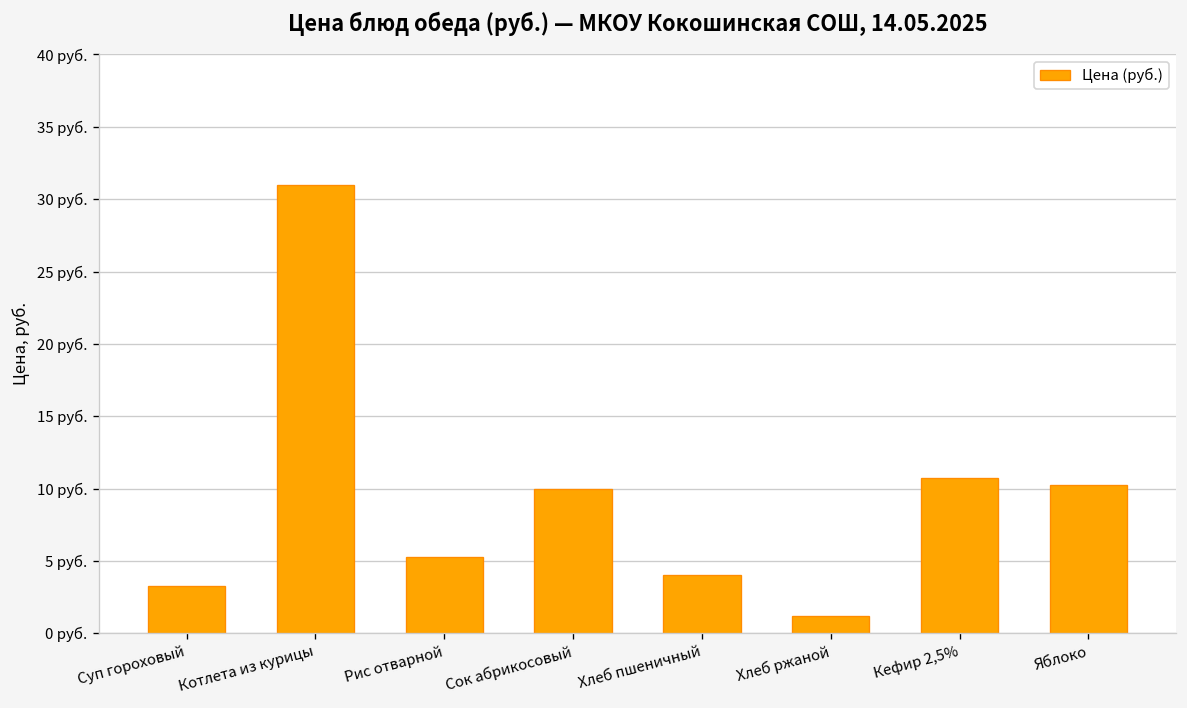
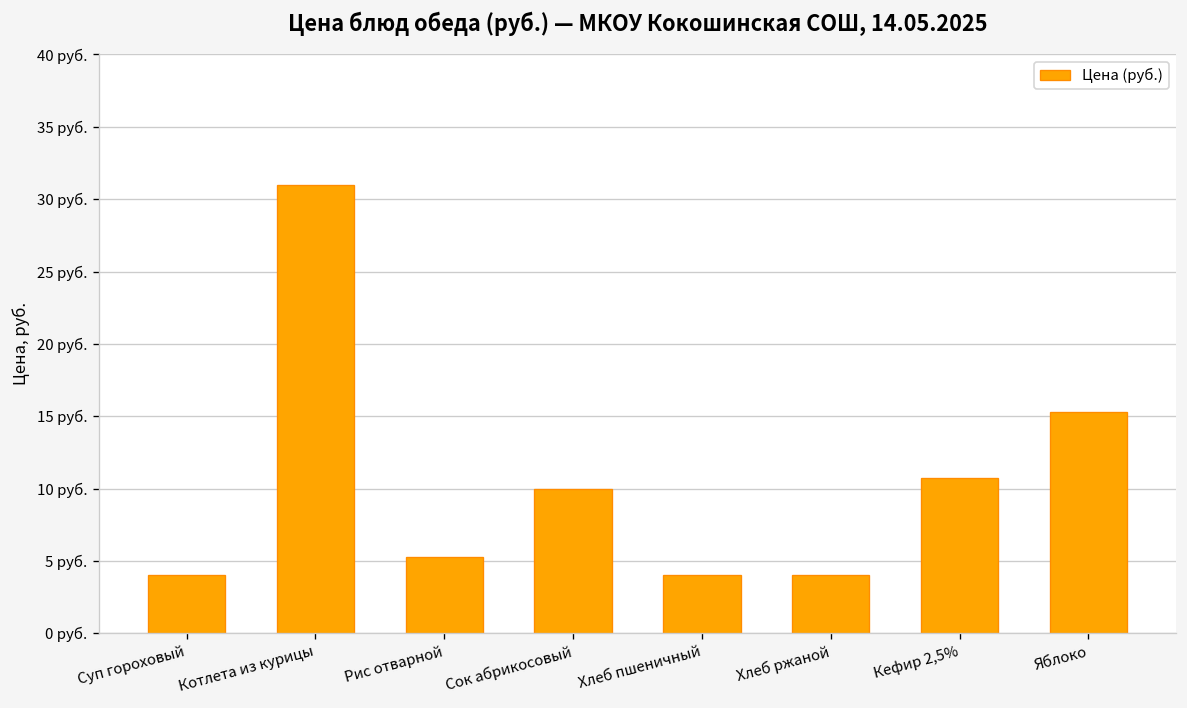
  {
-   "Суп гороховый": "3.3 руб.",
+   "Суп гороховый": "4.0 руб.",
    "Котлета из курицы": "31.0 руб.",
    "Рис отварной": "5.3 руб.",
    "Сок абрикосовый": "10.0 руб.",
    "Хлеб пшеничный": "4.0 руб.",
-   "Хлеб ржаной": "1.2 руб.",
+   "Хлеб ржаной": "4.0 руб.",
    "Кефир 2,5%": "10.7 руб.",
-   "Яблоко": "10.3 руб."
+   "Яблоко": "15.3 руб."
  }
